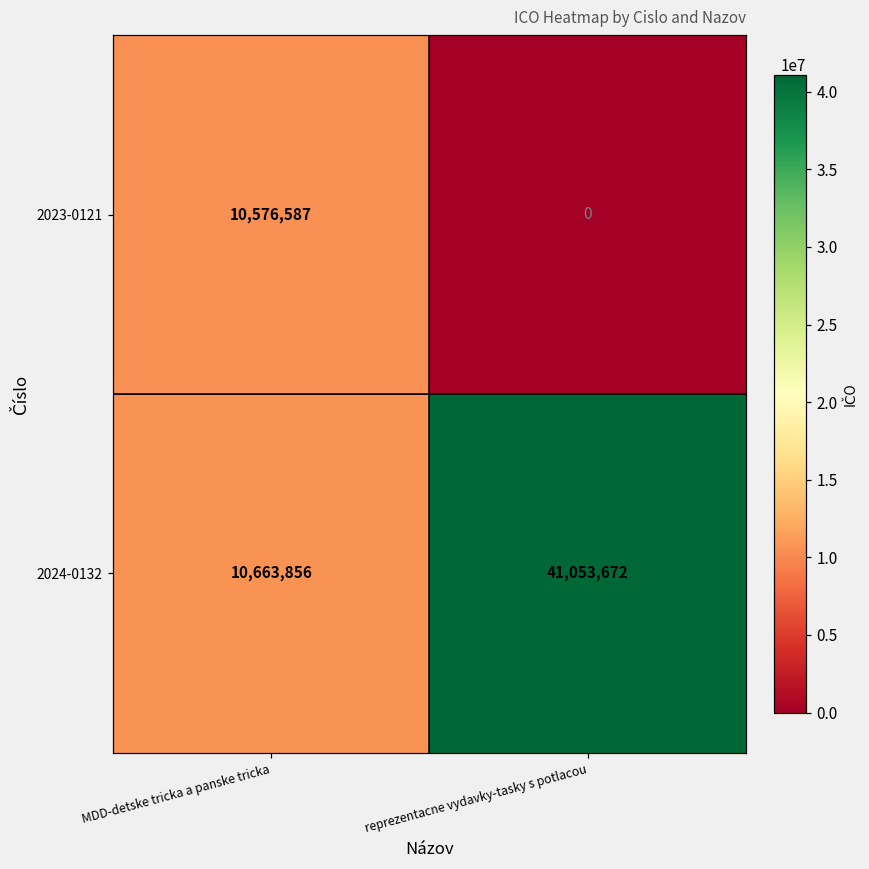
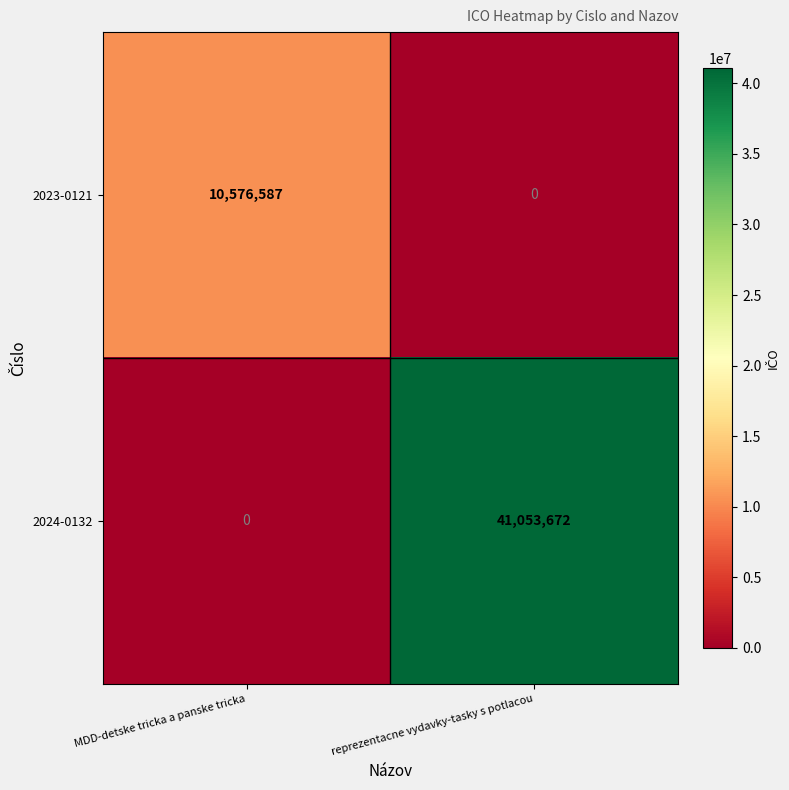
  {
    "2023-0121": {
      "MDD-detske tricka a panske tricka": "10,576,587",
      "reprezentacne vydavky-tasky s potlacou": "0"
    },
    "2024-0132": {
-     "MDD-detske tricka a panske tricka": "10,663,856",
+     "MDD-detske tricka a panske tricka": "0",
      "reprezentacne vydavky-tasky s potlacou": "41,053,672"
    }
  }
